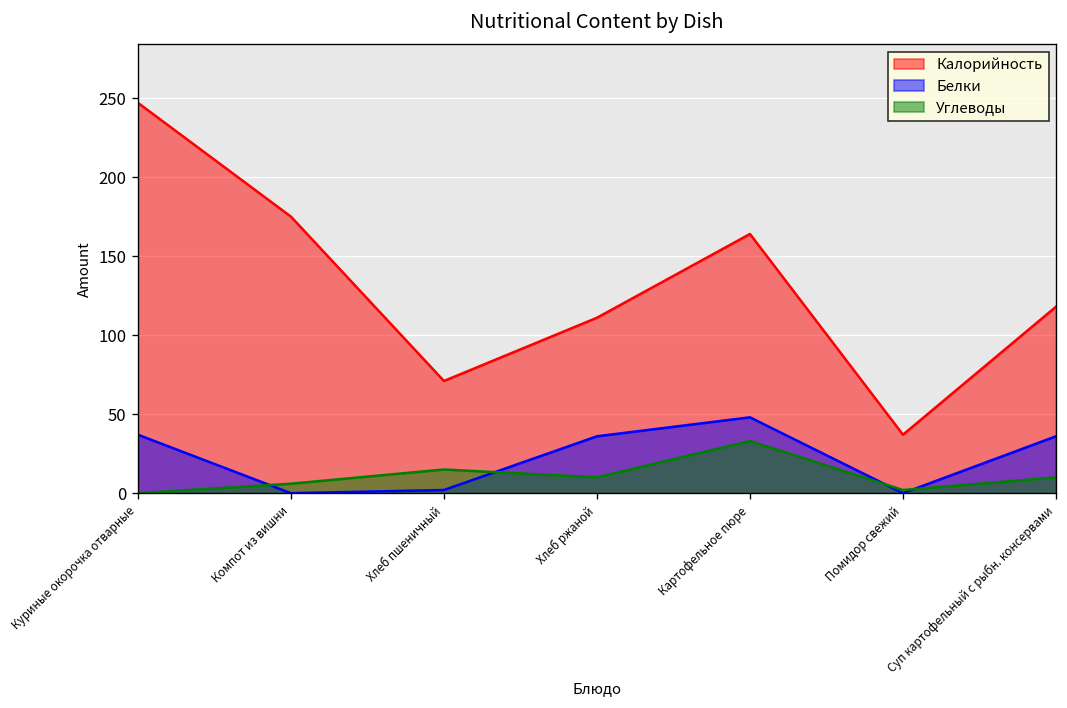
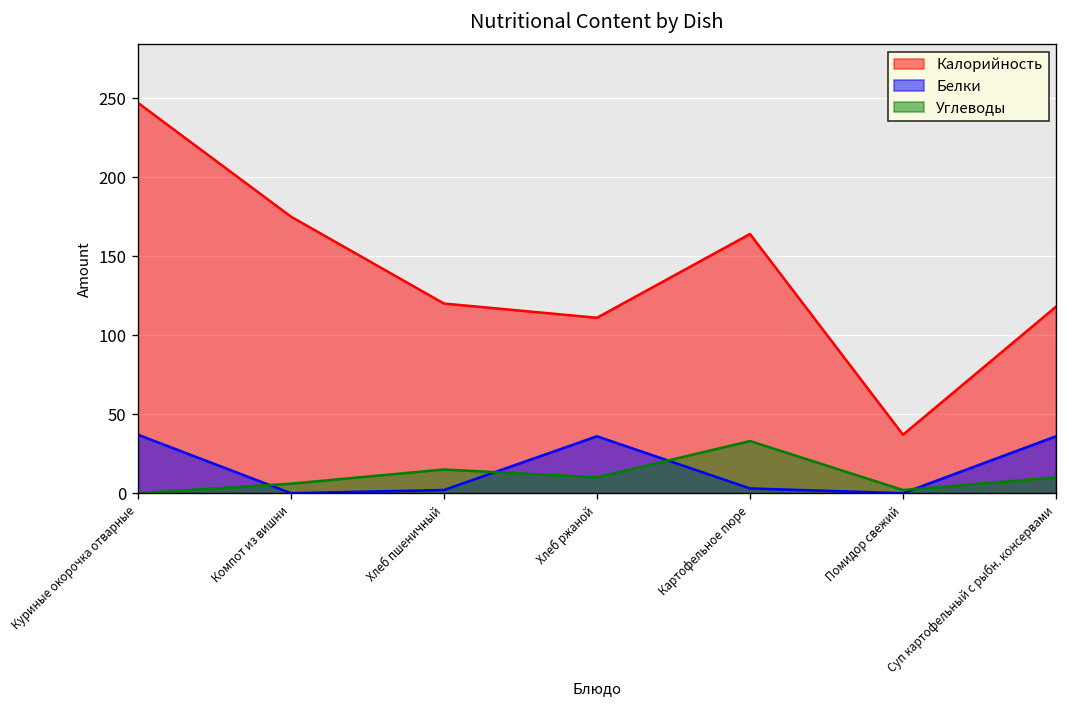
  {
    "Калорийность": {
      "Куриные окорочка отварные": 247,
      "Компот из вишни": 175,
-     "Хлеб пшеничный": 71,
+     "Хлеб пшеничный": 120,
      "Хлеб ржаной": 111,
      "Картофельное пюре": 164,
      "Помидор свежий": 37,
      "Суп картофельный с рыбн. консервами": 118
    },
    "Белки": {
      "Куриные окорочка отварные": 37,
      "Компот из вишни": 0,
      "Хлеб пшеничный": 2,
      "Хлеб ржаной": 36,
-     "Картофельное пюре": 48,
+     "Картофельное пюре": 3,
      "Помидор свежий": 0,
      "Суп картофельный с рыбн. консервами": 36
    },
    "Углеводы": {
      "Куриные окорочка отварные": 0,
      "Компот из вишни": 6,
      "Хлеб пшеничный": 15,
      "Хлеб ржаной": 10,
      "Картофельное пюре": 33,
      "Помидор свежий": 2,
      "Суп картофельный с рыбн. консервами": 10
    }
  }
